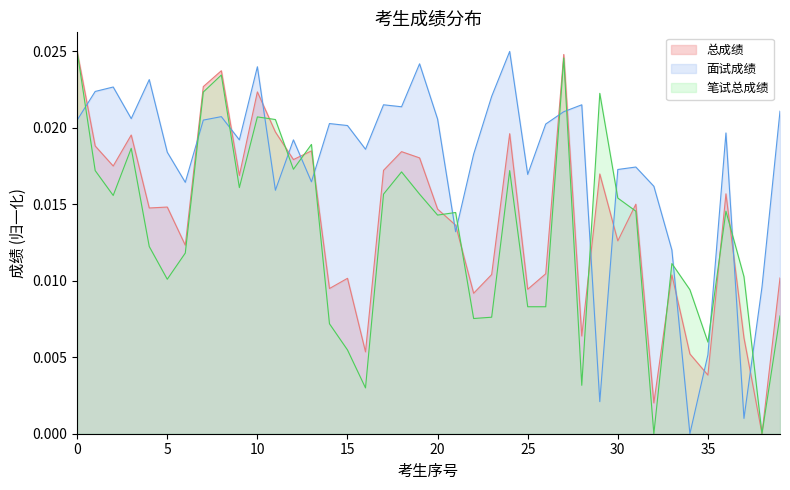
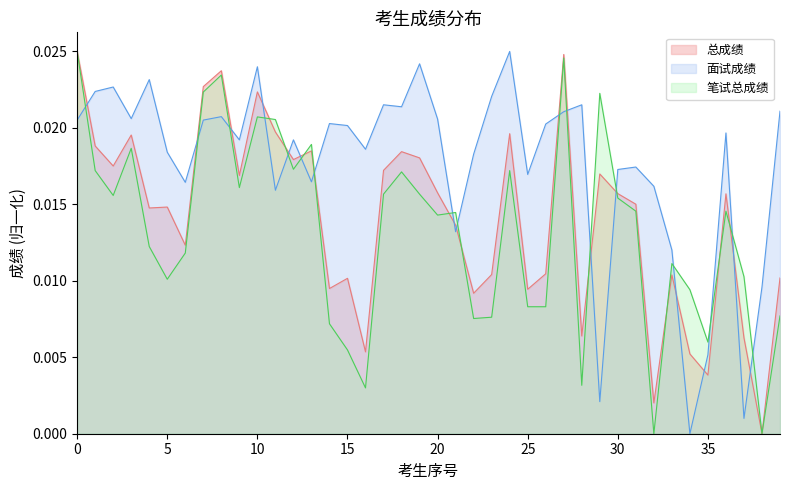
  {
    "总成绩": {
      "5": 0.0148,
      "10": 0.0224,
      "15": 0.0102,
-     "20": 0.0147,
+     "20": 0.0158,
      "25": 0.0094,
-     "30": 0.0126,
+     "30": 0.0157,
      "35": 0.0038
    }
  }
